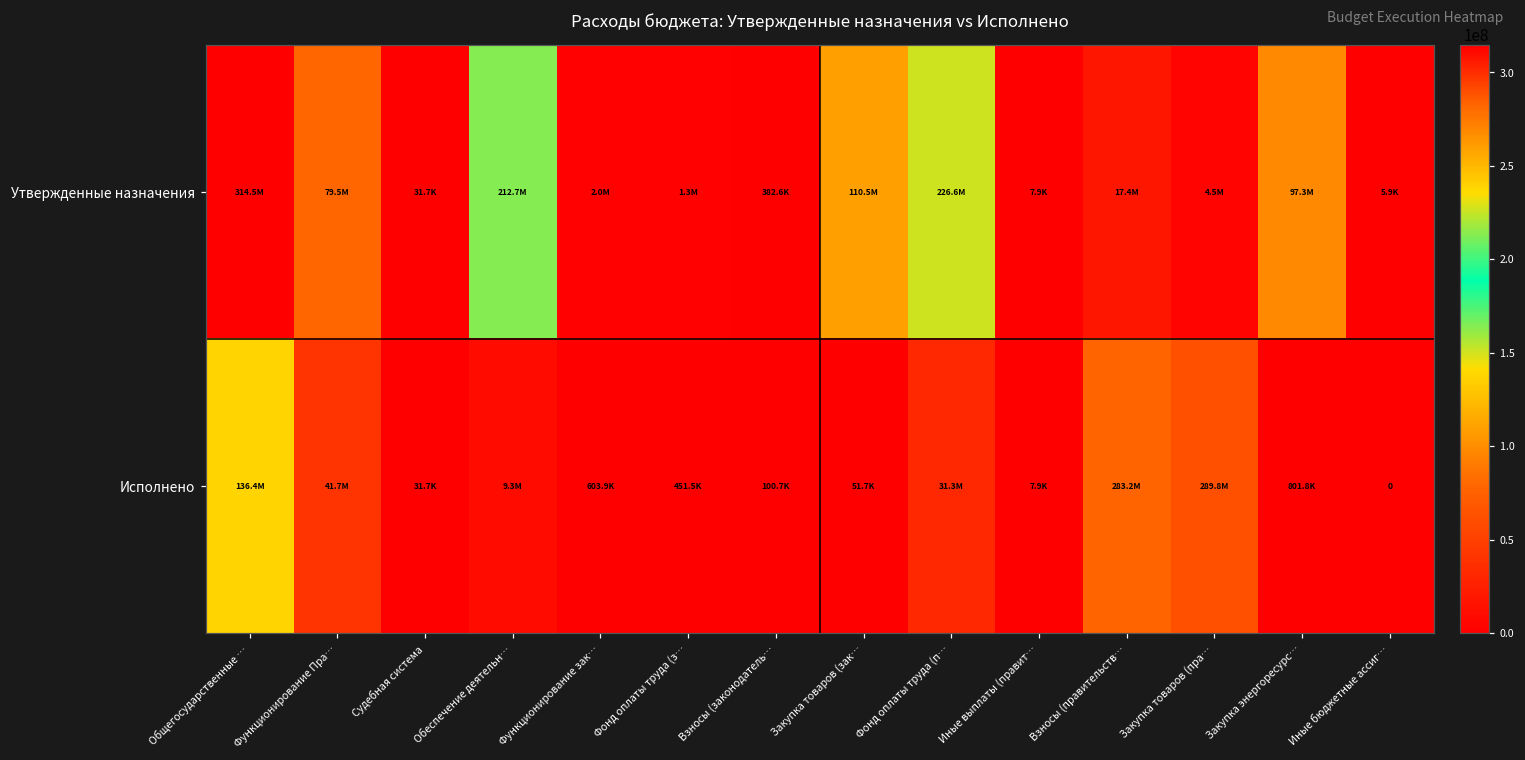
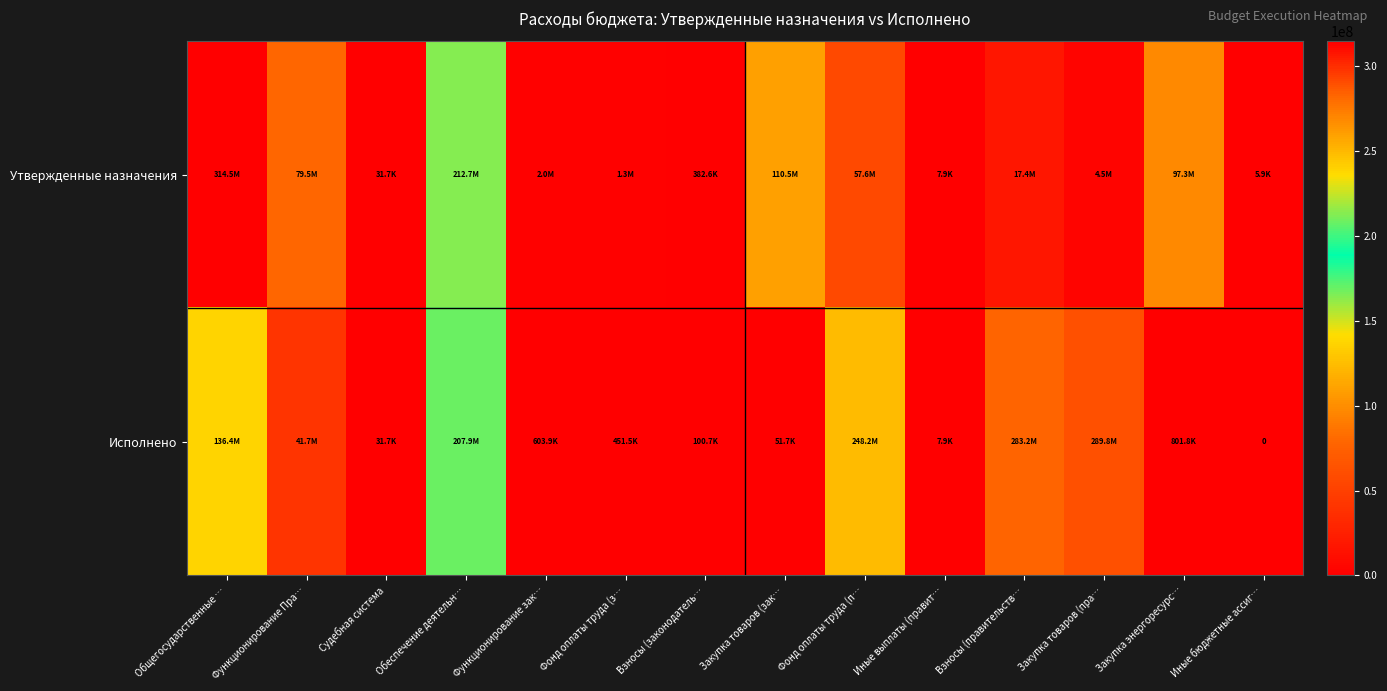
  {
    "Утвержденные назначения": {
      "Общегосударственные …": "314.5M",
      "Функционирование Пра…": "79.5M",
      "Судебная система": "31.7K",
      "Обеспечение деятельн…": "212.7M",
      "Функционирование зак…": "2.0M",
      "Фонд оплаты труда (з…": "1.3M",
      "Взносы (законодатель…": "382.6K",
      "Закупка товаров (зак…": "110.5M",
-     "Фонд оплаты труда (п…": "226.6M",
+     "Фонд оплаты труда (п…": "57.6M",
      "Иные выплаты (правит…": "7.9K",
      "Взносы (правительств…": "17.4M",
      "Закупка товаров (пра…": "4.5M",
      "Закупка энергоресурс…": "97.3M",
      "Иные бюджетные ассиг…": "5.9K"
    },
    "Исполнено": {
      "Общегосударственные …": "136.4M",
      "Функционирование Пра…": "41.7M",
      "Судебная система": "31.7K",
-     "Обеспечение деятельн…": "9.3M",
+     "Обеспечение деятельн…": "207.9M",
      "Функционирование зак…": "603.9K",
      "Фонд оплаты труда (з…": "451.5K",
      "Взносы (законодатель…": "100.7K",
      "Закупка товаров (зак…": "51.7K",
-     "Фонд оплаты труда (п…": "31.3M",
+     "Фонд оплаты труда (п…": "248.2M",
      "Иные выплаты (правит…": "7.9K",
      "Взносы (правительств…": "283.2M",
      "Закупка товаров (пра…": "289.8M",
      "Закупка энергоресурс…": "801.8K",
      "Иные бюджетные ассиг…": "0"
    }
  }
